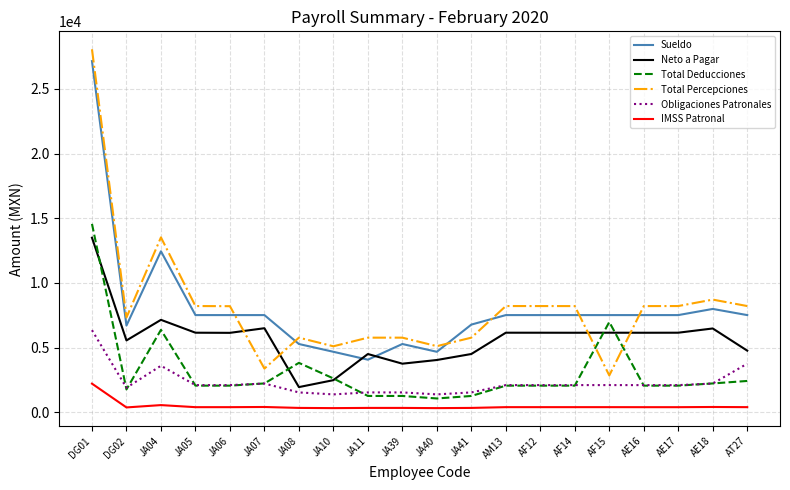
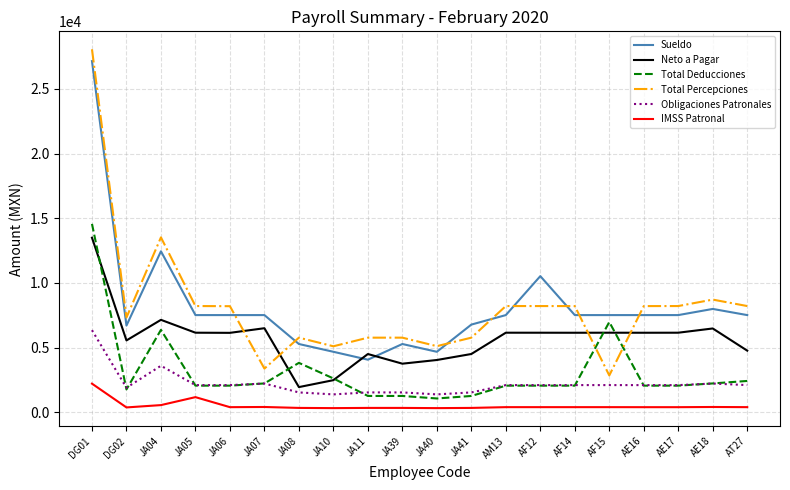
  {
    "Sueldo": {
      "DG01": 27100,
      "DG02": 6700,
      "JA04": 12400,
      "JA05": 7500,
      "JA06": 7500,
      "JA07": 7500,
      "JA08": 5300,
      "JA10": 4700,
      "JA11": 4100,
      "JA39": 5300,
      "JA40": 4700,
      "JA41": 6800,
      "AM13": 7500,
-     "AF12": 7500,
+     "AF12": 10500,
      "AF14": 7500,
      "AF15": 7500,
      "AE16": 7500,
      "AE17": 7500,
      "AE18": 8000,
      "AT27": 7500
    },
    "Neto a Pagar": {
      "DG01": 13500,
      "DG02": 5600,
      "JA04": 7100,
      "JA05": 6200,
      "JA06": 6100,
      "JA07": 6500,
      "JA08": 1900,
      "JA11": 4500,
      "JA39": 3800,
      "JA40": 4000,
      "JA41": 4500,
      "AM13": 6200,
      "AF12": 6200,
      "AF14": 6100,
      "AF15": 6200,
      "AE16": 6100,
      "AE17": 6200,
      "AE18": 6500,
      "AT27": 4800
    },
    "Total Deducciones": {
      "DG01": 14600,
      "JA04": 6400,
      "JA08": 3800,
      "JA11": 1300,
      "JA39": 1300,
      "JA40": 1100,
      "JA41": 1300,
      "AF15": 7000,
      "AT27": 2400
    },
    "Total Percepciones": {
      "DG01": 28100,
      "DG02": 7300,
      "JA04": 13500,
      "JA05": 8200,
      "JA06": 8200,
      "JA07": 3400,
      "JA08": 5800,
      "JA10": 5100,
      "JA11": 5800,
      "JA39": 5800,
      "JA40": 5100,
      "JA41": 5800,
      "AM13": 8200,
      "AF12": 8200,
      "AF14": 8200,
      "AF15": 2900,
      "AE16": 8200,
      "AE17": 8200,
      "AE18": 8700,
      "AT27": 8200
    },
    "Obligaciones Patronales": {
      "DG01": 6300,
      "JA04": 3600,
      "JA08": 1500,
      "JA10": 1400,
      "JA11": 1500,
      "JA39": 1500,
      "JA40": 1400,
      "JA41": 1500,
      "AF15": 2100,
-     "AT27": 3800
+     "AT27": 2100
    },
    "IMSS Patronal": {
      "DG01": 2200,
      "DG02": 400,
      "JA04": 600,
-     "JA05": 400,
+     "JA05": 1200,
      "JA06": 400,
      "JA07": 400,
      "JA08": 300,
      "JA10": 300,
      "JA11": 300,
      "JA39": 300,
      "JA40": 300,
      "JA41": 300,
      "AM13": 400,
      "AF12": 400,
      "AF14": 400,
      "AF15": 400,
      "AE16": 400,
      "AE17": 400,
      "AE18": 400,
      "AT27": 400
    }
  }
